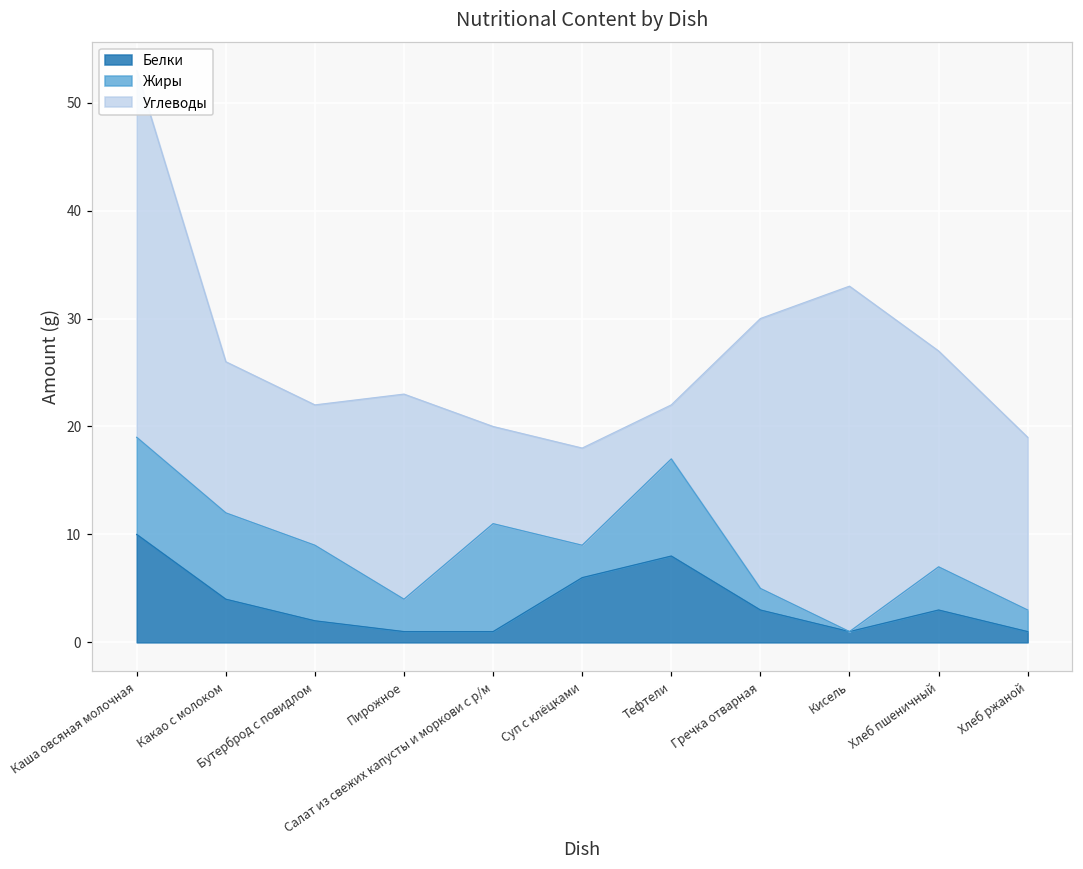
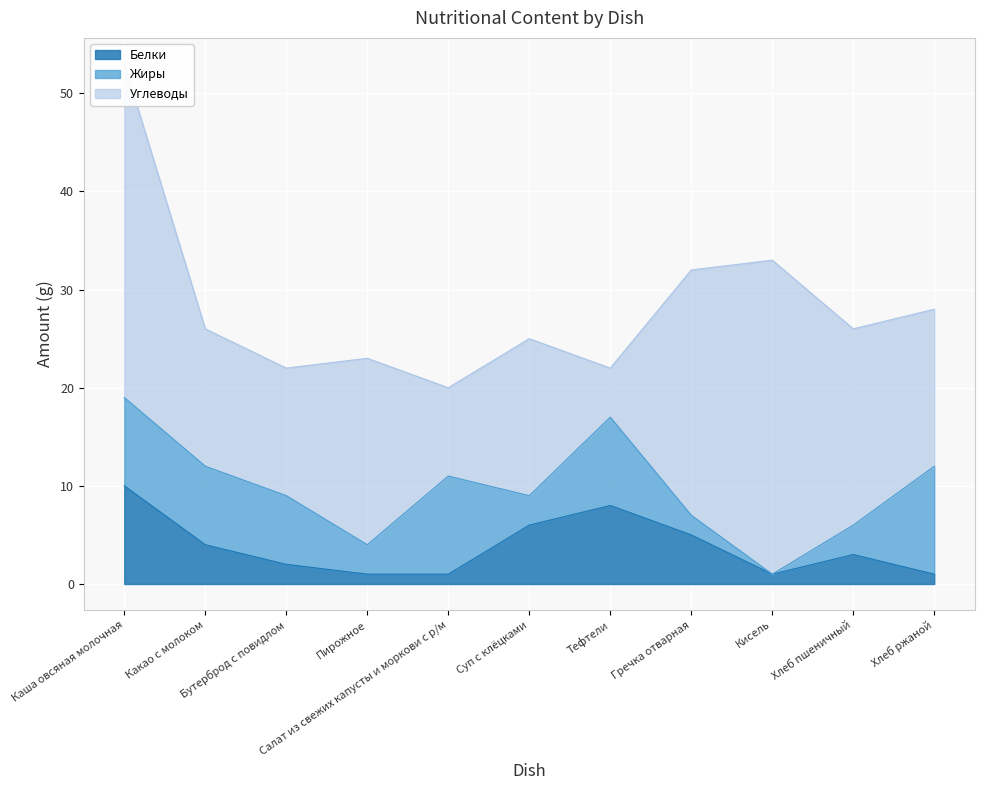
  {
    "Белки": {
      "Каша овсяная молочная": 10,
      "Какао с молоком": 4,
      "Бутерброд с повидлом": 2,
      "Пирожное": 1,
      "Салат из свежих капусты и моркови с р/м": 1,
      "Суп с клёцками": 6,
      "Тефтели": 8,
-     "Гречка отварная": 3,
+     "Гречка отварная": 5,
      "Хлеб пшеничный": 3,
      "Хлеб ржаной": 1
    },
    "Жиры": {
      "Каша овсяная молочная": 9,
      "Какао с молоком": 8,
      "Бутерброд с повидлом": 7,
      "Пирожное": 3,
      "Салат из свежих капусты и моркови с р/м": 10,
      "Суп с клёцками": 3,
      "Тефтели": 9,
      "Гречка отварная": 2,
-     "Хлеб пшеничный": 4,
-     "Хлеб ржаной": 2
+     "Хлеб пшеничный": 3,
+     "Хлеб ржаной": 11
    },
    "Углеводы": {
      "Какао с молоком": 14,
      "Бутерброд с повидлом": 13,
      "Пирожное": 19,
      "Салат из свежих капусты и моркови с р/м": 9,
-     "Суп с клёцками": 9,
+     "Суп с клёцками": 16,
      "Тефтели": 5,
      "Гречка отварная": 25,
      "Кисель": 32,
      "Хлеб пшеничный": 20,
      "Хлеб ржаной": 16
    }
  }
